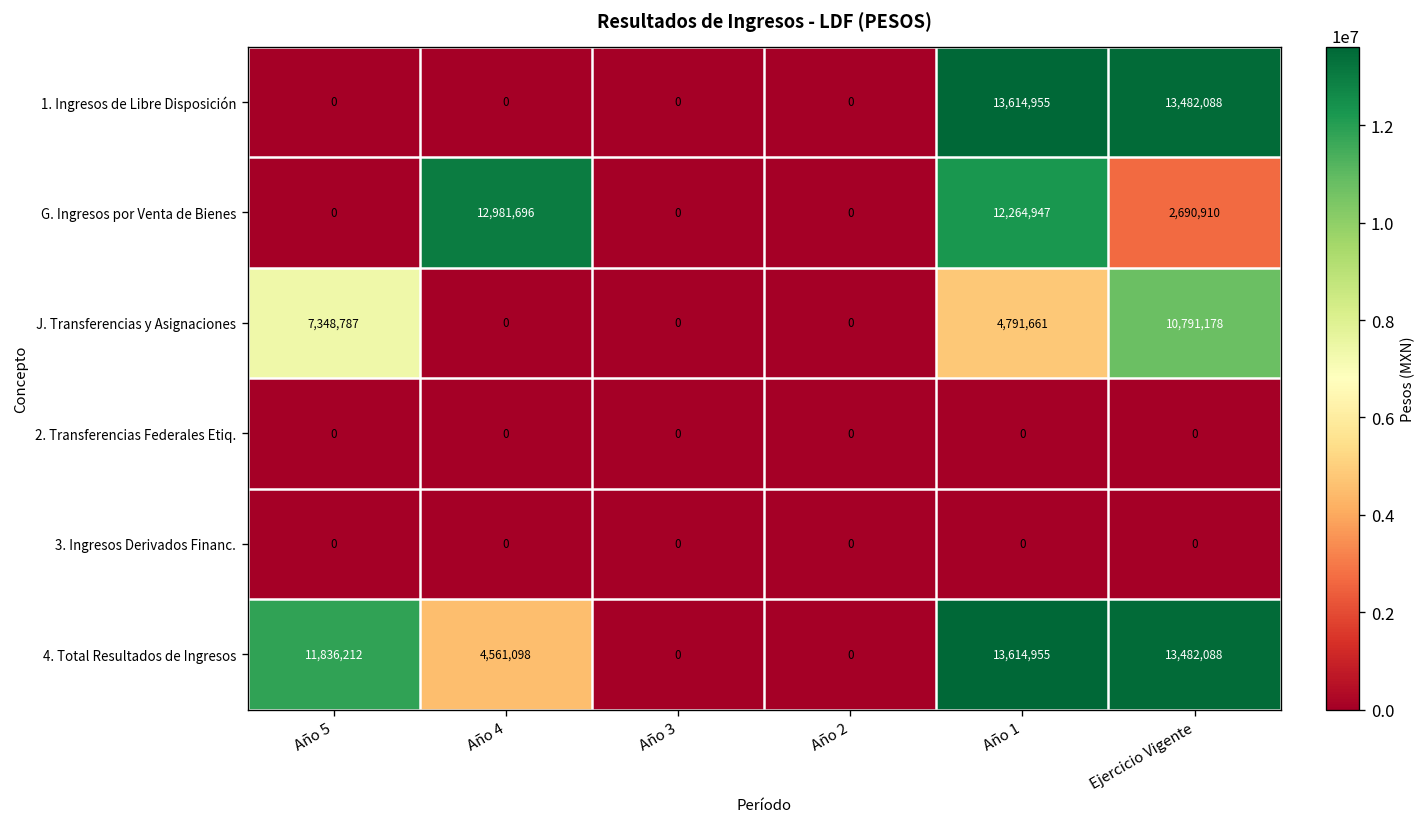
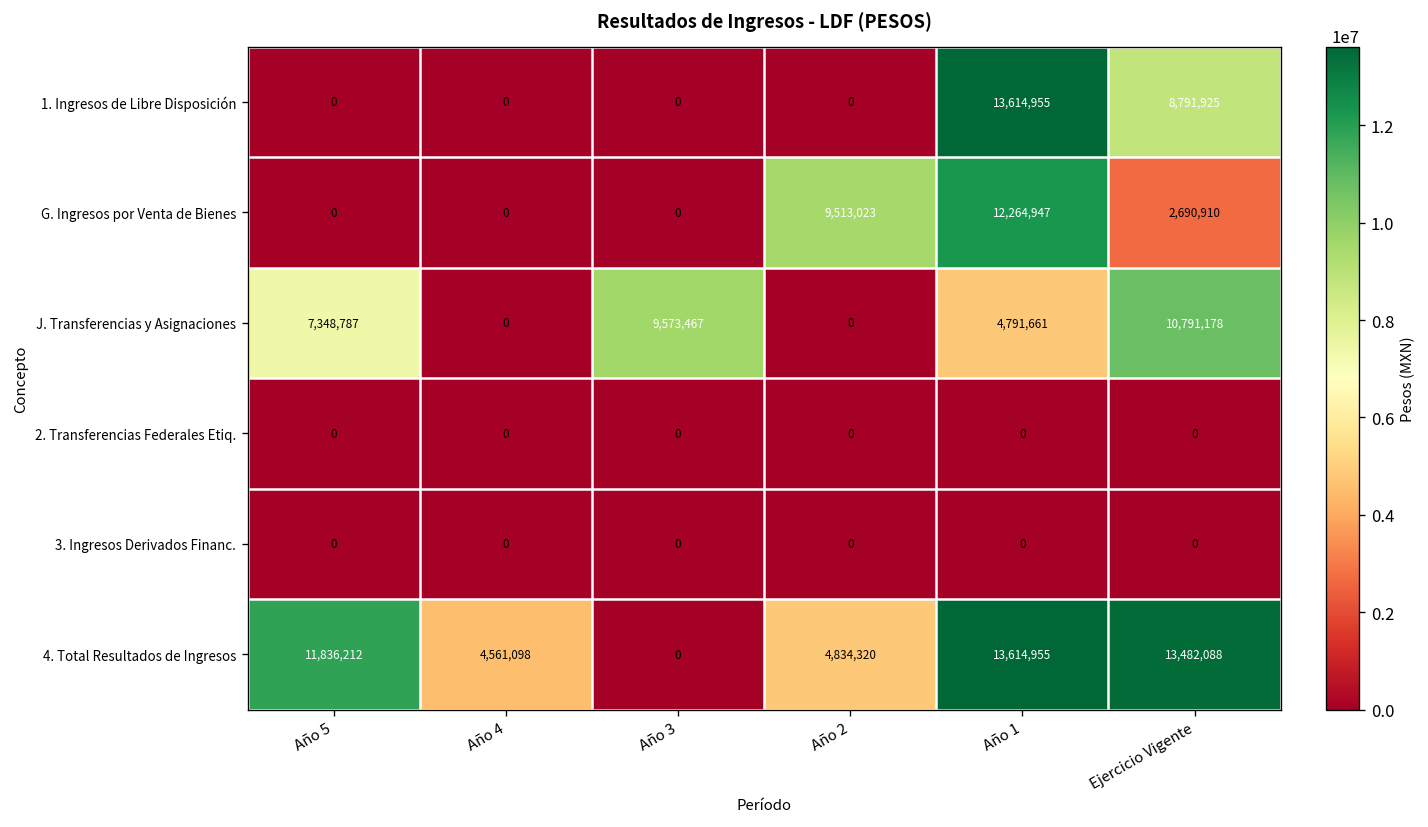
  {
    "1. Ingresos de Libre Disposición": {
      "Año 5": "0",
      "Año 4": "0",
      "Año 3": "0",
      "Año 2": "0",
      "Año 1": "13,614,955",
-     "Ejercicio Vigente": "13,482,088"
+     "Ejercicio Vigente": "8,791,925"
    },
    "G. Ingresos por Venta de Bienes": {
      "Año 5": "0",
-     "Año 4": "12,981,696",
+     "Año 4": "0",
      "Año 3": "0",
-     "Año 2": "0",
+     "Año 2": "9,513,023",
      "Año 1": "12,264,947",
      "Ejercicio Vigente": "2,690,910"
    },
    "J. Transferencias y Asignaciones": {
      "Año 5": "7,348,787",
      "Año 4": "0",
-     "Año 3": "0",
+     "Año 3": "9,573,467",
      "Año 2": "0",
      "Año 1": "4,791,661",
      "Ejercicio Vigente": "10,791,178"
    },
    "2. Transferencias Federales Etiq.": {
      "Año 5": "0",
      "Año 4": "0",
      "Año 3": "0",
      "Año 2": "0",
      "Año 1": "0",
      "Ejercicio Vigente": "0"
    },
    "3. Ingresos Derivados Financ.": {
      "Año 5": "0",
      "Año 4": "0",
      "Año 3": "0",
      "Año 2": "0",
      "Año 1": "0",
      "Ejercicio Vigente": "0"
    },
    "4. Total Resultados de Ingresos": {
      "Año 5": "11,836,212",
      "Año 4": "4,561,098",
      "Año 3": "0",
-     "Año 2": "0",
+     "Año 2": "4,834,320",
      "Año 1": "13,614,955",
      "Ejercicio Vigente": "13,482,088"
    }
  }
